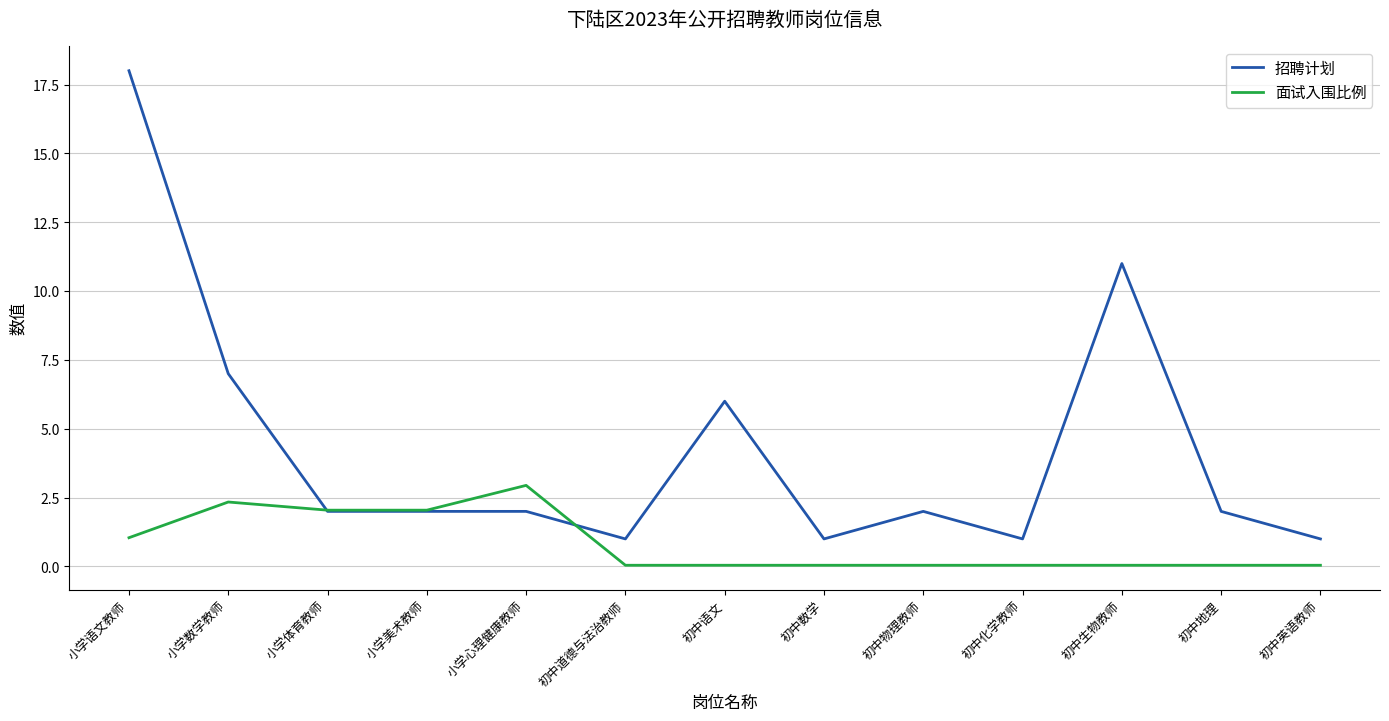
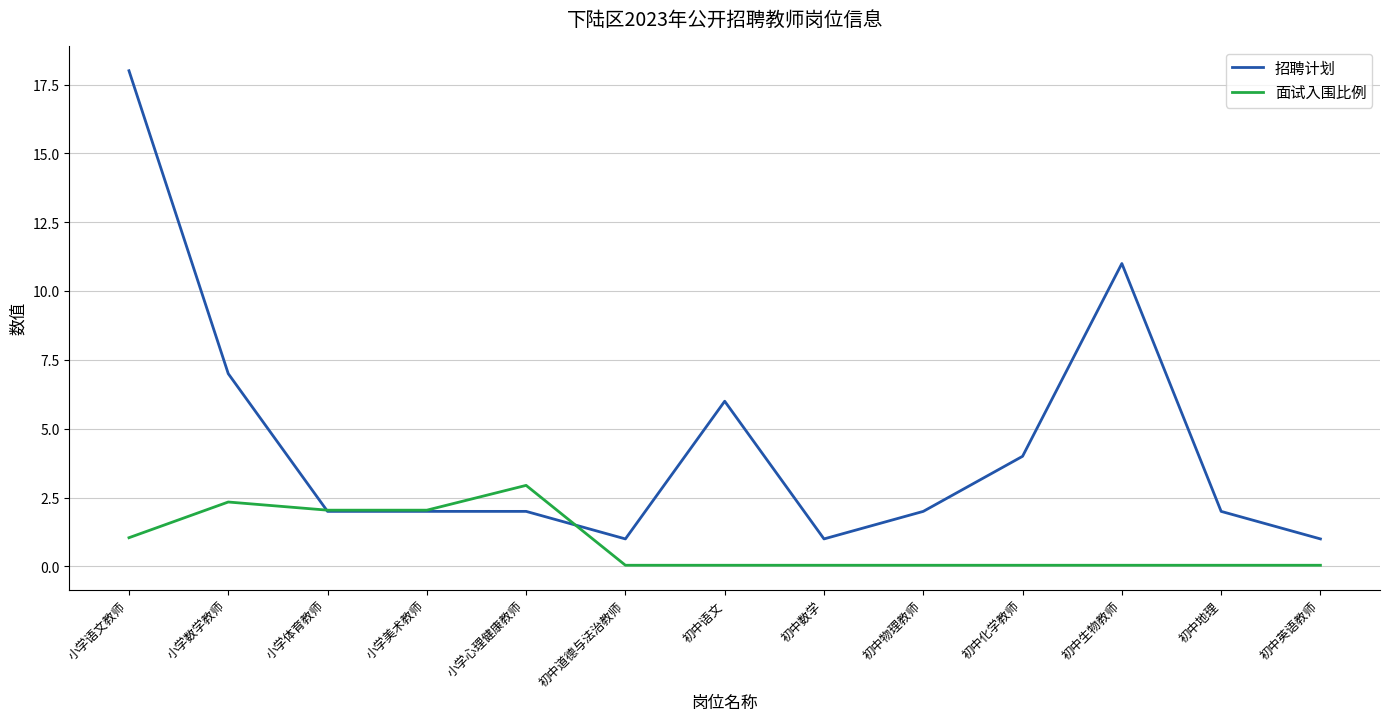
  {
    "招聘计划": {
      "小学语文教师": 18,
      "小学数学教师": 7,
      "小学心理健康教师": 2,
      "初中道德与法治教师": 1,
      "初中语文": 6,
      "初中数学": 1,
      "初中物理教师": 2,
-     "初中化学教师": 1,
+     "初中化学教师": 4,
      "初中生物教师": 11,
      "初中地理": 2,
      "初中英语教师": 1
    },
    "面试入围比例": {
      "小学语文教师": 1,
      "小学数学教师": 2.3,
      "小学心理健康教师": 3,
      "初中道德与法治教师": 0,
      "初中语文": 0,
      "初中数学": 0,
      "初中物理教师": 0,
      "初中化学教师": 0,
      "初中生物教师": 0,
      "初中地理": 0,
      "初中英语教师": 0
    }
  }
